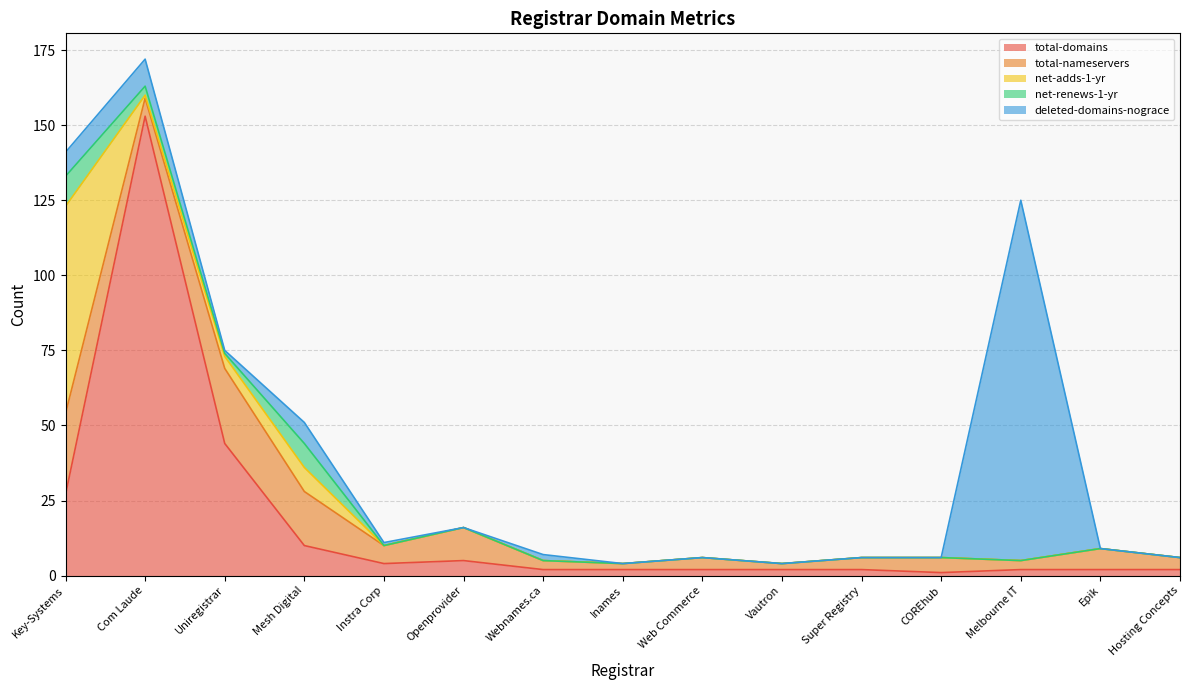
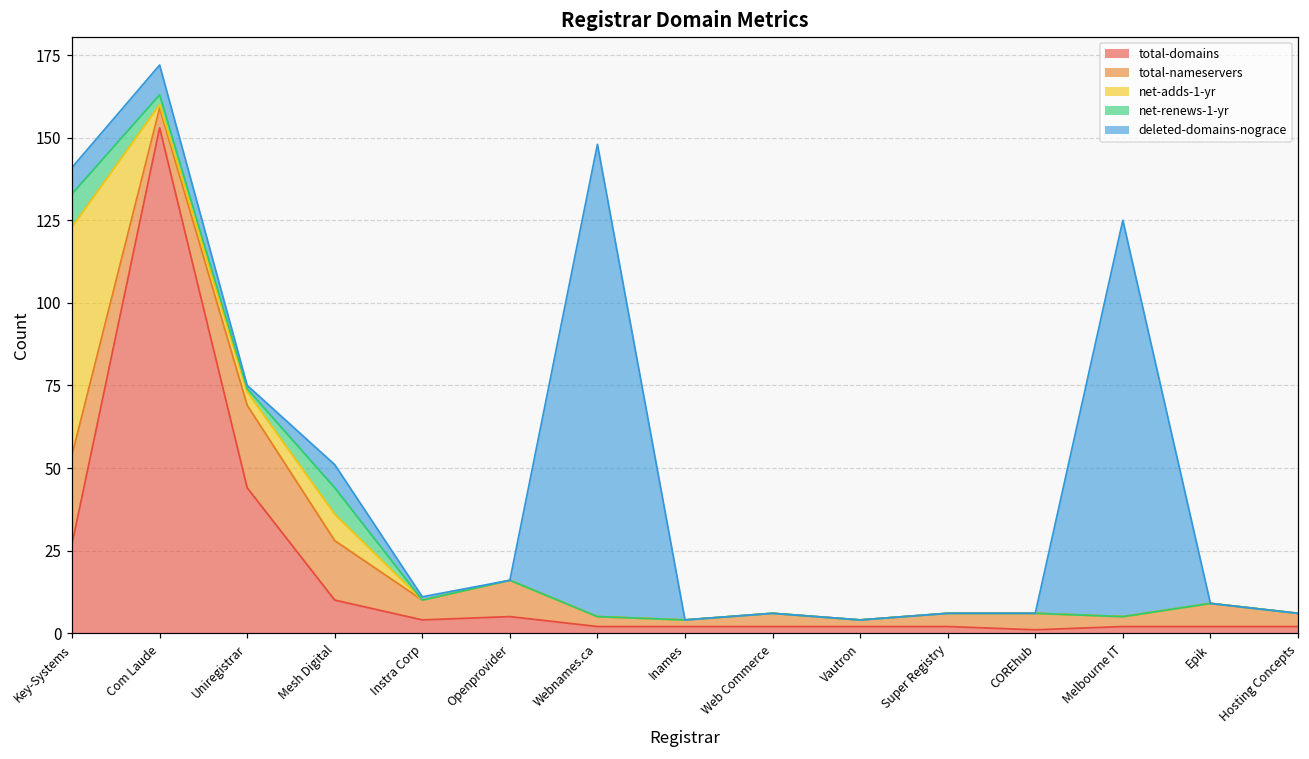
  {
    "net-adds-1-yr": {
      "Key-Systems": 69,
      "Com Laude": 1,
      "Uniregistrar": 4,
      "Mesh Digital": 8
    },
    "net-renews-1-yr": {
      "Key-Systems": 10,
      "Com Laude": 3,
      "Uniregistrar": 1,
      "Mesh Digital": 8
    },
    "deleted-domains-nograce": {
      "Key-Systems": 8,
      "Com Laude": 9,
      "Uniregistrar": 1,
      "Mesh Digital": 7,
      "Instra Corp": 1,
-     "Webnames.ca": 2,
+     "Webnames.ca": 143,
      "Melbourne IT": 120
    }
  }
